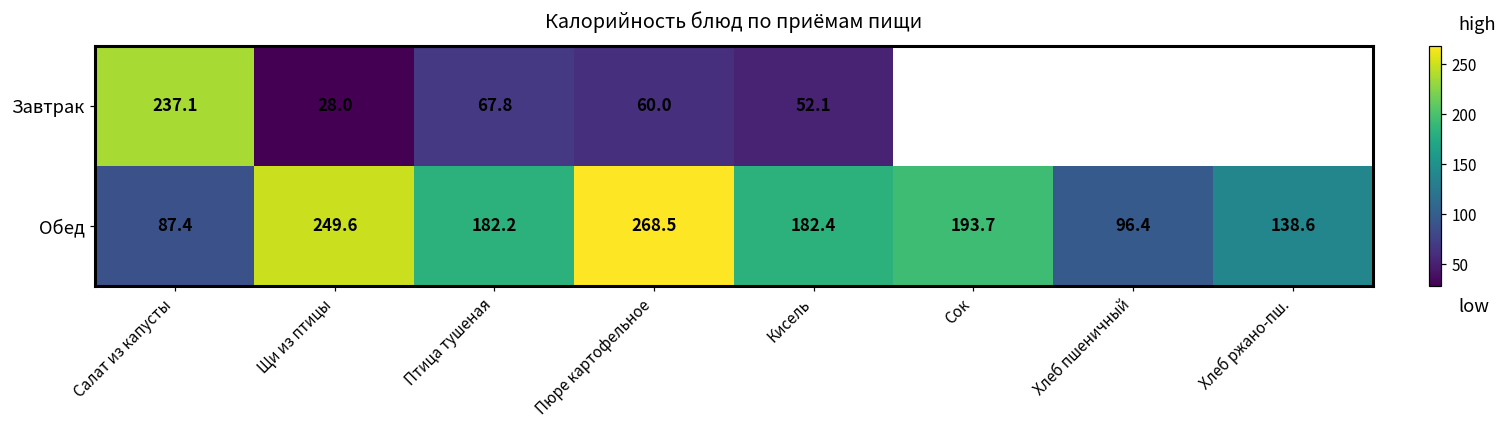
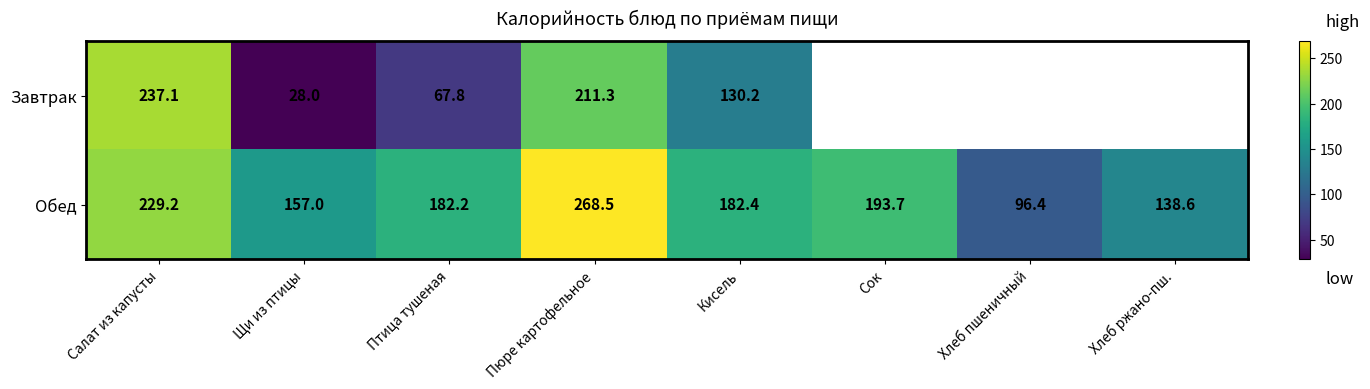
  {
    "Завтрак": {
      "Салат из капусты": 237.1,
      "Щи из птицы": 28.0,
      "Птица тушеная": 67.8,
-     "Пюре картофельное": 60.0,
-     "Кисель": 52.1
+     "Пюре картофельное": 211.3,
+     "Кисель": 130.2
    },
    "Обед": {
-     "Салат из капусты": 87.4,
-     "Щи из птицы": 249.6,
+     "Салат из капусты": 229.2,
+     "Щи из птицы": 157.0,
      "Птица тушеная": 182.2,
      "Пюре картофельное": 268.5,
      "Кисель": 182.4,
      "Сок": 193.7,
      "Хлеб пшеничный": 96.4,
      "Хлеб ржано-пш.": 138.6
    }
  }
